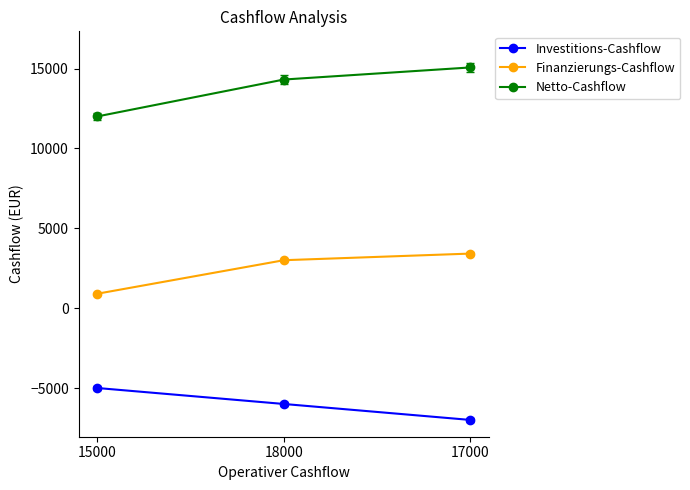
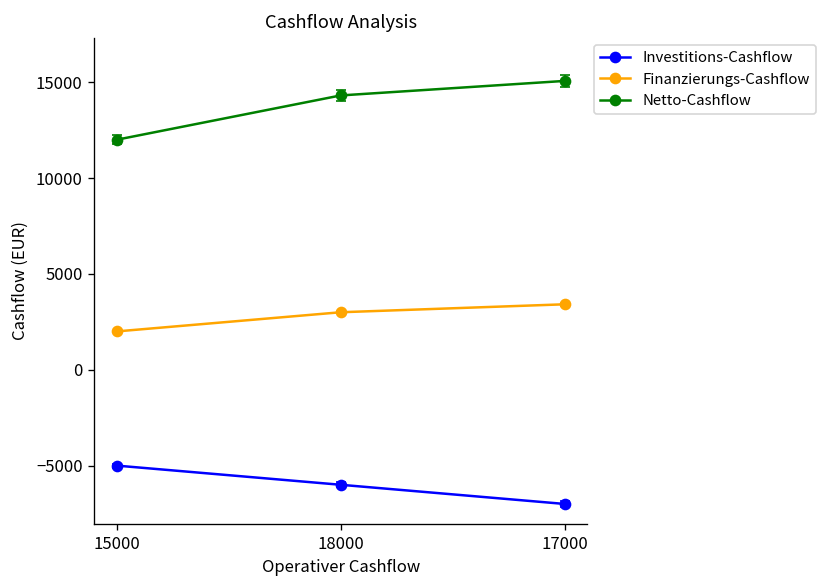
  {
    "Finanzierungs-Cashflow": {
-     "15000": 900
+     "15000": 2000
    },
    "Netto-Cashflow": {
      "15000": 12000,
      "18000": 14300,
      "17000": 15100
    }
  }
